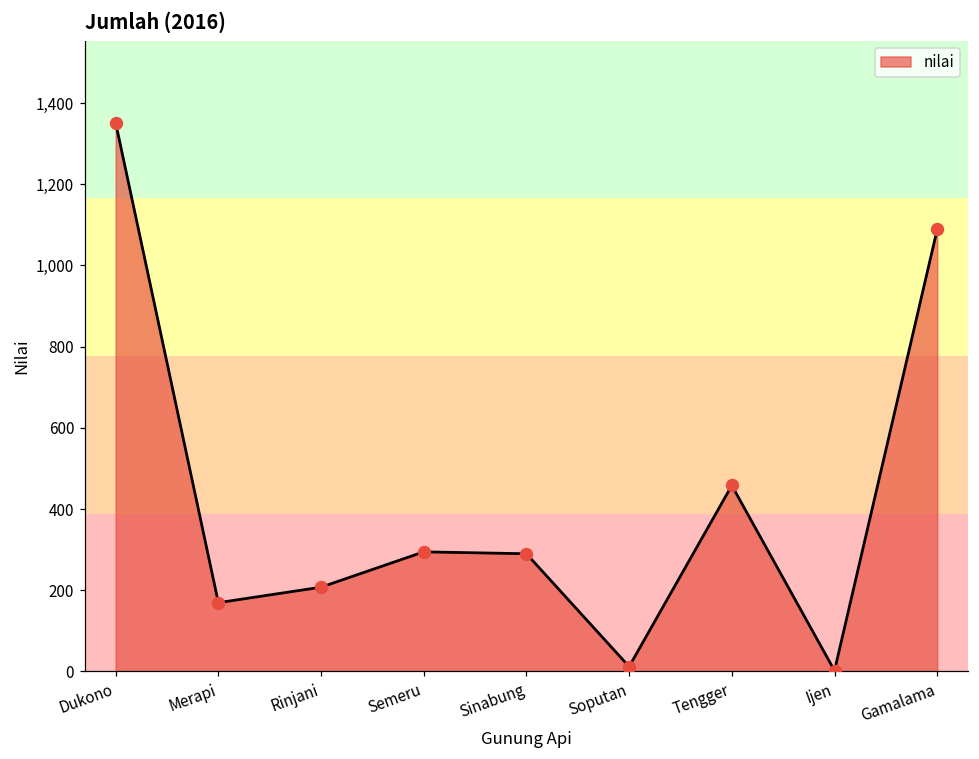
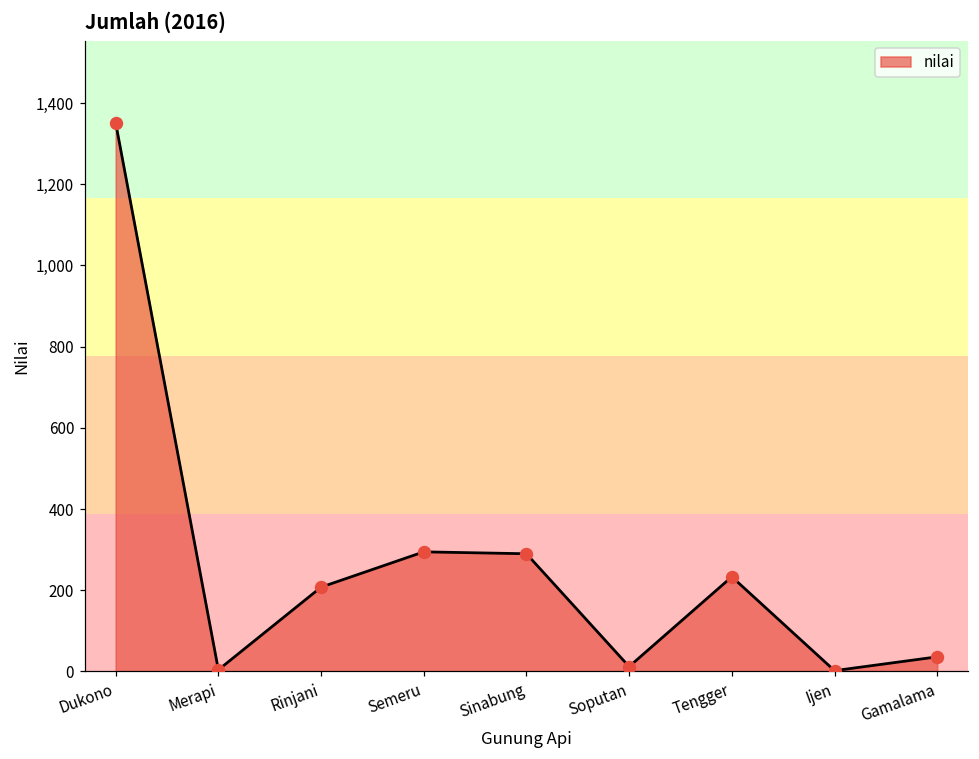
  {
    "Dukono": "1,350",
-   "Merapi": "170",
+   "Merapi": "0",
    "Rinjani": "210",
    "Semeru": "290",
    "Sinabung": "290",
    "Soputan": "10",
-   "Tengger": "460",
+   "Tengger": "230",
    "Ijen": "0",
-   "Gamalama": "1,090"
+   "Gamalama": "40"
  }
